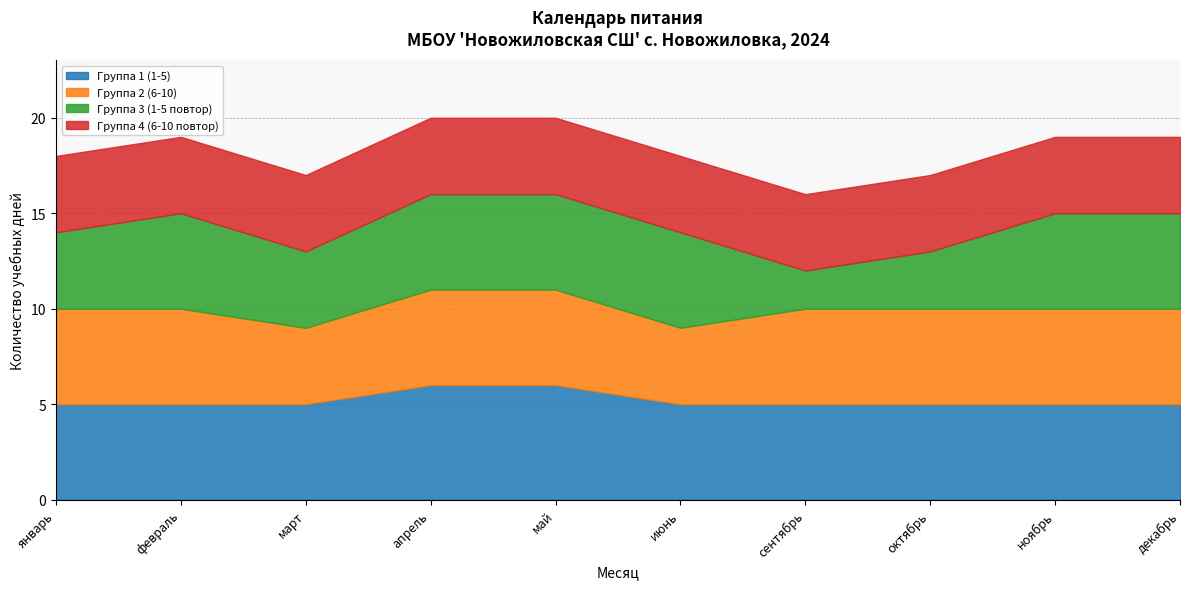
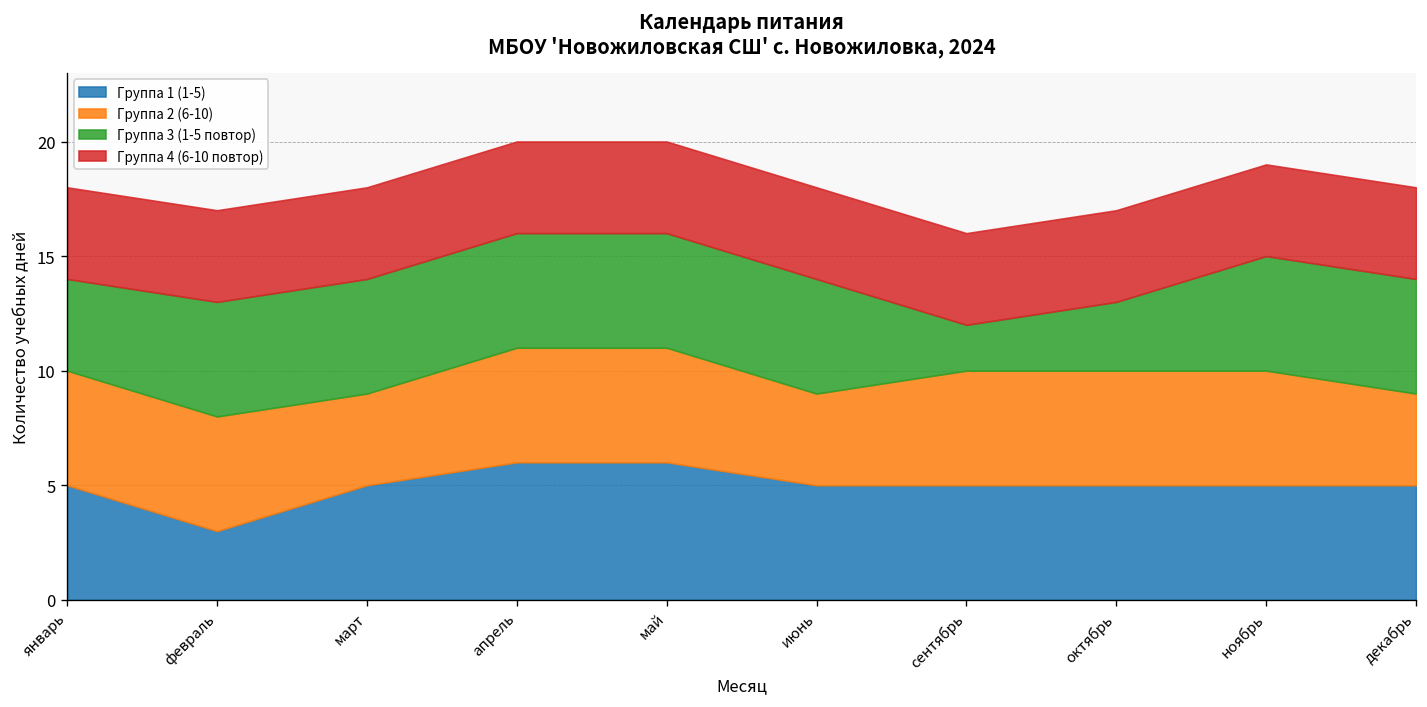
  {
    "Группа 1 (1-5)": {
      "январь": 5,
-     "февраль": 5,
+     "февраль": 3,
      "март": 5,
      "апрель": 6,
      "май": 6,
      "июнь": 5,
      "сентябрь": 5,
      "октябрь": 5,
      "ноябрь": 5,
      "декабрь": 5
    },
    "Группа 2 (6-10)": {
      "январь": 5,
      "февраль": 5,
      "март": 4,
      "апрель": 5,
      "май": 5,
      "июнь": 4,
      "сентябрь": 5,
      "октябрь": 5,
      "ноябрь": 5,
-     "декабрь": 5
+     "декабрь": 4
    },
    "Группа 3 (1-5 повтор)": {
      "январь": 4,
      "февраль": 5,
-     "март": 4,
+     "март": 5,
      "апрель": 5,
      "май": 5,
      "июнь": 5,
      "сентябрь": 2,
      "октябрь": 3,
      "ноябрь": 5,
      "декабрь": 5
    },
    "Группа 4 (6-10 повтор)": {
      "январь": 4,
      "февраль": 4,
      "март": 4,
      "апрель": 4,
      "май": 4,
      "июнь": 4,
      "сентябрь": 4,
      "октябрь": 4,
      "ноябрь": 4,
      "декабрь": 4
    }
  }
